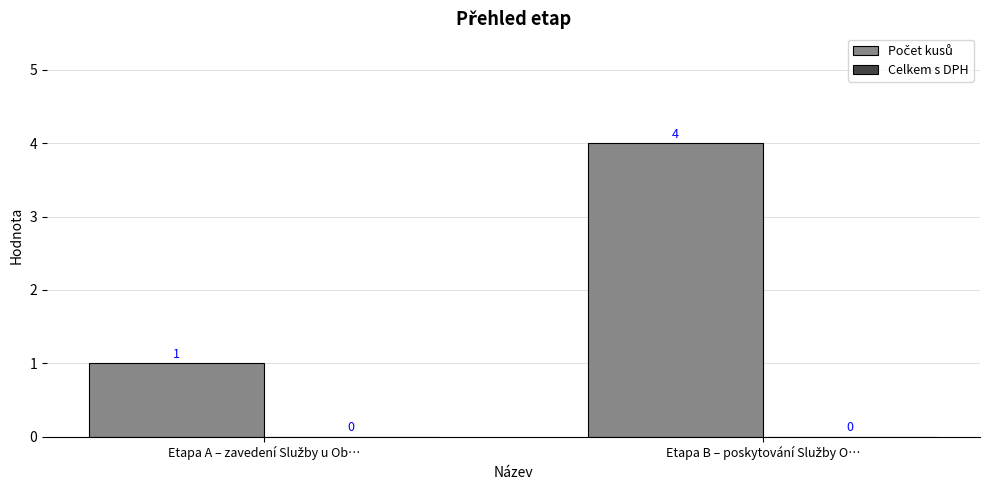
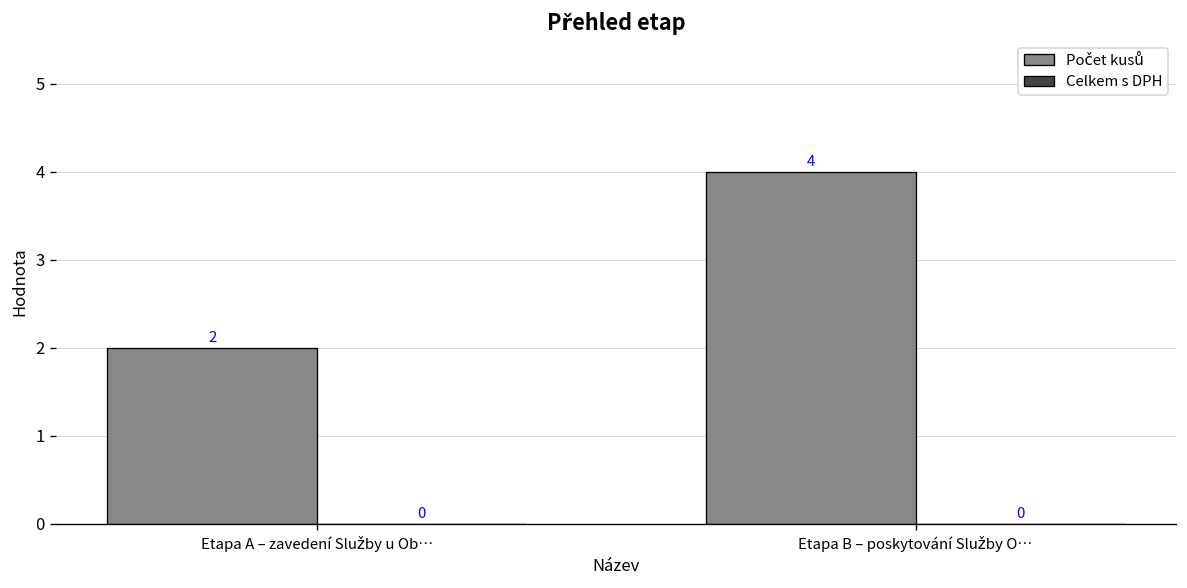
  {
    "Počet kusů": {
-     "Etapa A – zavedení Služby u Ob…": 1,
+     "Etapa A – zavedení Služby u Ob…": 2,
      "Etapa B – poskytování Služby O…": 4
    },
    "Celkem s DPH": {
      "Etapa A – zavedení Služby u Ob…": 0,
      "Etapa B – poskytování Služby O…": 0
    }
  }
